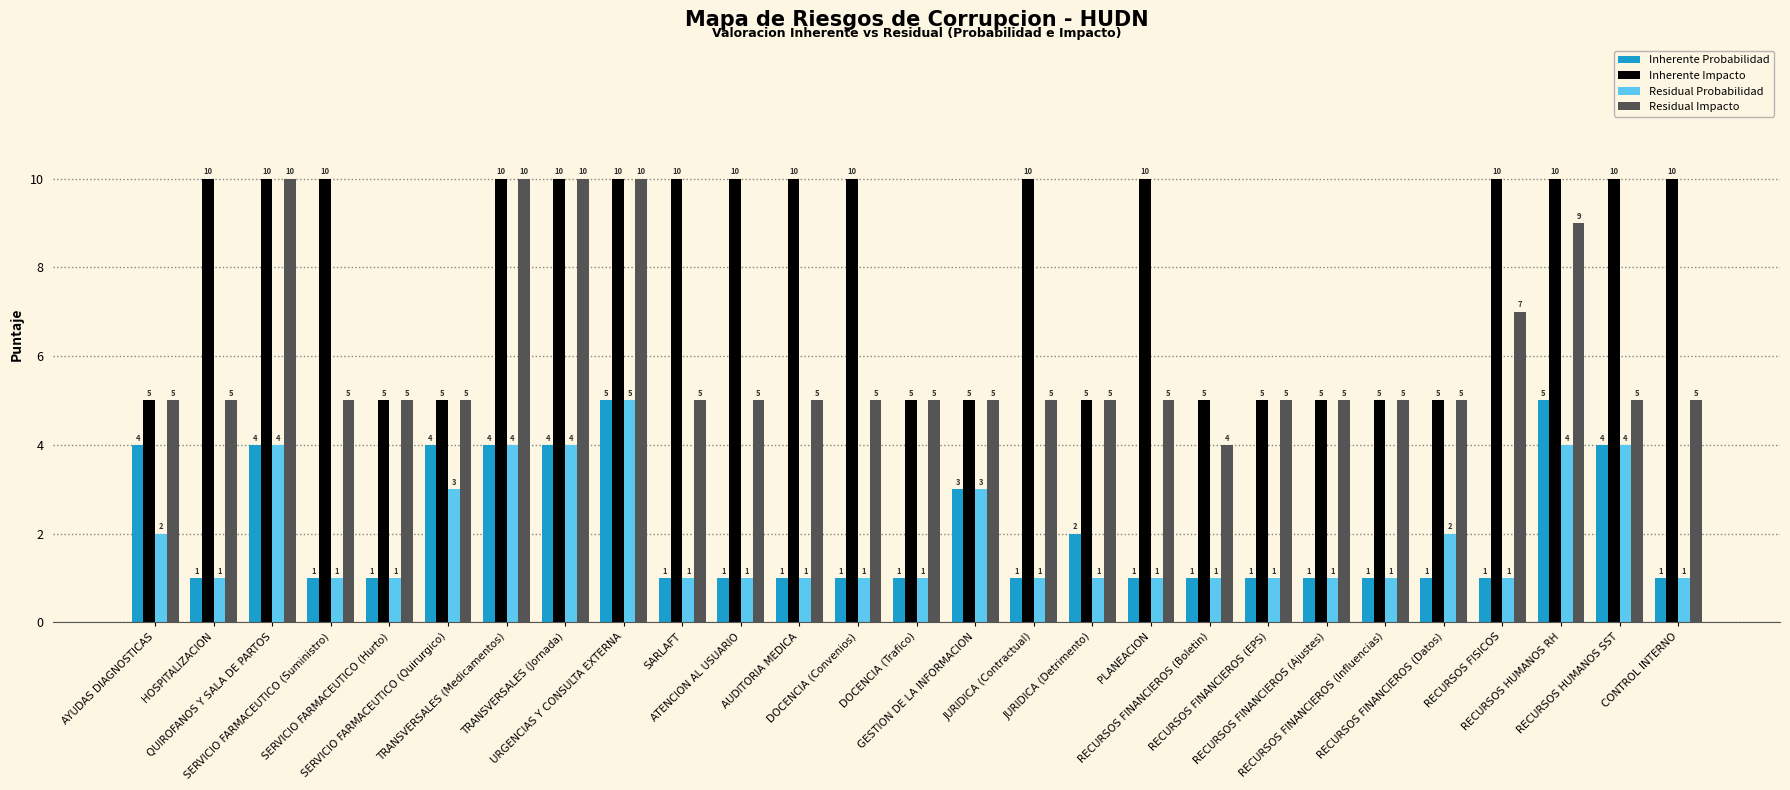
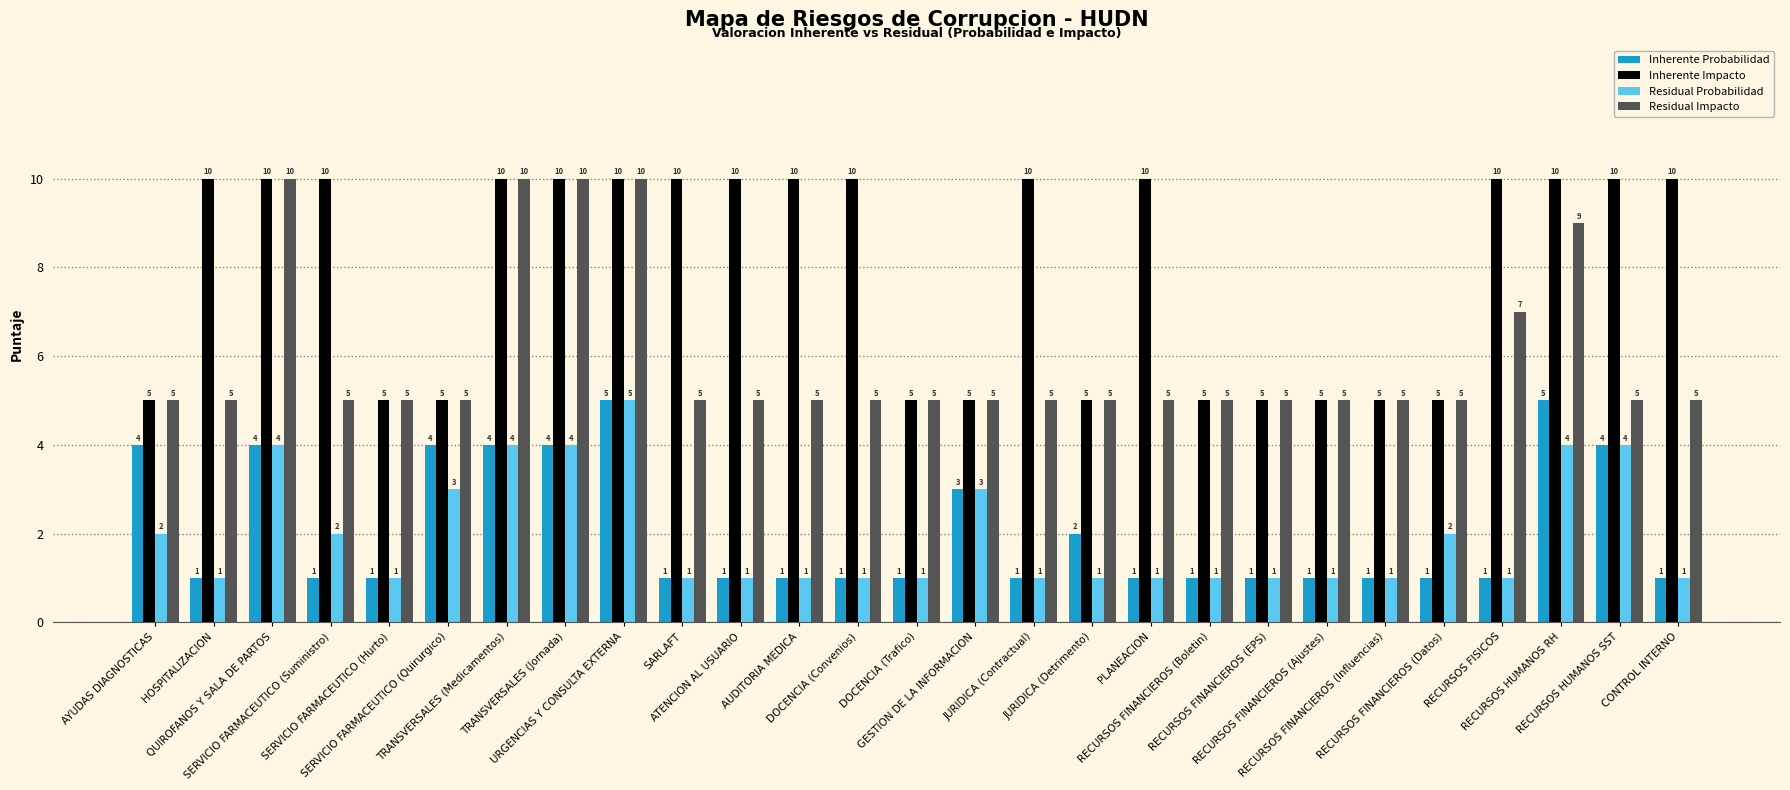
  {
    "Inherente Probabilidad": {
      "AYUDAS DIAGNOSTICAS": 4,
      "HOSPITALIZACION": 1,
      "QUIROFANOS Y SALA DE PARTOS": 4,
      "SERVICIO FARMACEUTICO (Suministro)": 1,
      "SERVICIO FARMACEUTICO (Hurto)": 1,
      "SERVICIO FARMACEUTICO (Quirurgico)": 4,
      "TRANSVERSALES (Medicamentos)": 4,
      "TRANSVERSALES (Jornada)": 4,
      "URGENCIAS Y CONSULTA EXTERNA": 5,
      "SARLAFT": 1,
      "ATENCION AL USUARIO": 1,
      "AUDITORIA MEDICA": 1,
      "DOCENCIA (Convenios)": 1,
      "DOCENCIA (Trafico)": 1,
      "GESTION DE LA INFORMACION": 3,
      "JURIDICA (Contractual)": 1,
      "JURIDICA (Detrimento)": 2,
      "PLANEACION": 1,
      "RECURSOS FINANCIEROS (Boletin)": 1,
      "RECURSOS FINANCIEROS (EPS)": 1,
      "RECURSOS FINANCIEROS (Ajustes)": 1,
      "RECURSOS FINANCIEROS (Influencias)": 1,
      "RECURSOS FINANCIEROS (Datos)": 1,
      "RECURSOS FISICOS": 1,
      "RECURSOS HUMANOS RH": 5,
      "RECURSOS HUMANOS SST": 4,
      "CONTROL INTERNO": 1
    },
    "Inherente Impacto": {
      "AYUDAS DIAGNOSTICAS": 5,
      "HOSPITALIZACION": 10,
      "QUIROFANOS Y SALA DE PARTOS": 10,
      "SERVICIO FARMACEUTICO (Suministro)": 10,
      "SERVICIO FARMACEUTICO (Hurto)": 5,
      "SERVICIO FARMACEUTICO (Quirurgico)": 5,
      "TRANSVERSALES (Medicamentos)": 10,
      "TRANSVERSALES (Jornada)": 10,
      "URGENCIAS Y CONSULTA EXTERNA": 10,
      "SARLAFT": 10,
      "ATENCION AL USUARIO": 10,
      "AUDITORIA MEDICA": 10,
      "DOCENCIA (Convenios)": 10,
      "DOCENCIA (Trafico)": 5,
      "GESTION DE LA INFORMACION": 5,
      "JURIDICA (Contractual)": 10,
      "JURIDICA (Detrimento)": 5,
      "PLANEACION": 10,
      "RECURSOS FINANCIEROS (Boletin)": 5,
      "RECURSOS FINANCIEROS (EPS)": 5,
      "RECURSOS FINANCIEROS (Ajustes)": 5,
      "RECURSOS FINANCIEROS (Influencias)": 5,
      "RECURSOS FINANCIEROS (Datos)": 5,
      "RECURSOS FISICOS": 10,
      "RECURSOS HUMANOS RH": 10,
      "RECURSOS HUMANOS SST": 10,
      "CONTROL INTERNO": 10
    },
    "Residual Probabilidad": {
      "AYUDAS DIAGNOSTICAS": 2,
      "HOSPITALIZACION": 1,
      "QUIROFANOS Y SALA DE PARTOS": 4,
-     "SERVICIO FARMACEUTICO (Suministro)": 1,
+     "SERVICIO FARMACEUTICO (Suministro)": 2,
      "SERVICIO FARMACEUTICO (Hurto)": 1,
      "SERVICIO FARMACEUTICO (Quirurgico)": 3,
      "TRANSVERSALES (Medicamentos)": 4,
      "TRANSVERSALES (Jornada)": 4,
      "URGENCIAS Y CONSULTA EXTERNA": 5,
      "SARLAFT": 1,
      "ATENCION AL USUARIO": 1,
      "AUDITORIA MEDICA": 1,
      "DOCENCIA (Convenios)": 1,
      "DOCENCIA (Trafico)": 1,
      "GESTION DE LA INFORMACION": 3,
      "JURIDICA (Contractual)": 1,
      "JURIDICA (Detrimento)": 1,
      "PLANEACION": 1,
      "RECURSOS FINANCIEROS (Boletin)": 1,
      "RECURSOS FINANCIEROS (EPS)": 1,
      "RECURSOS FINANCIEROS (Ajustes)": 1,
      "RECURSOS FINANCIEROS (Influencias)": 1,
      "RECURSOS FINANCIEROS (Datos)": 2,
      "RECURSOS FISICOS": 1,
      "RECURSOS HUMANOS RH": 4,
      "RECURSOS HUMANOS SST": 4,
      "CONTROL INTERNO": 1
    },
    "Residual Impacto": {
      "AYUDAS DIAGNOSTICAS": 5,
      "HOSPITALIZACION": 5,
      "QUIROFANOS Y SALA DE PARTOS": 10,
      "SERVICIO FARMACEUTICO (Suministro)": 5,
      "SERVICIO FARMACEUTICO (Hurto)": 5,
      "SERVICIO FARMACEUTICO (Quirurgico)": 5,
      "TRANSVERSALES (Medicamentos)": 10,
      "TRANSVERSALES (Jornada)": 10,
      "URGENCIAS Y CONSULTA EXTERNA": 10,
      "SARLAFT": 5,
      "ATENCION AL USUARIO": 5,
      "AUDITORIA MEDICA": 5,
      "DOCENCIA (Convenios)": 5,
      "DOCENCIA (Trafico)": 5,
      "GESTION DE LA INFORMACION": 5,
      "JURIDICA (Contractual)": 5,
      "JURIDICA (Detrimento)": 5,
      "PLANEACION": 5,
-     "RECURSOS FINANCIEROS (Boletin)": 4,
+     "RECURSOS FINANCIEROS (Boletin)": 5,
      "RECURSOS FINANCIEROS (EPS)": 5,
      "RECURSOS FINANCIEROS (Ajustes)": 5,
      "RECURSOS FINANCIEROS (Influencias)": 5,
      "RECURSOS FINANCIEROS (Datos)": 5,
      "RECURSOS FISICOS": 7,
      "RECURSOS HUMANOS RH": 9,
      "RECURSOS HUMANOS SST": 5,
      "CONTROL INTERNO": 5
    }
  }
